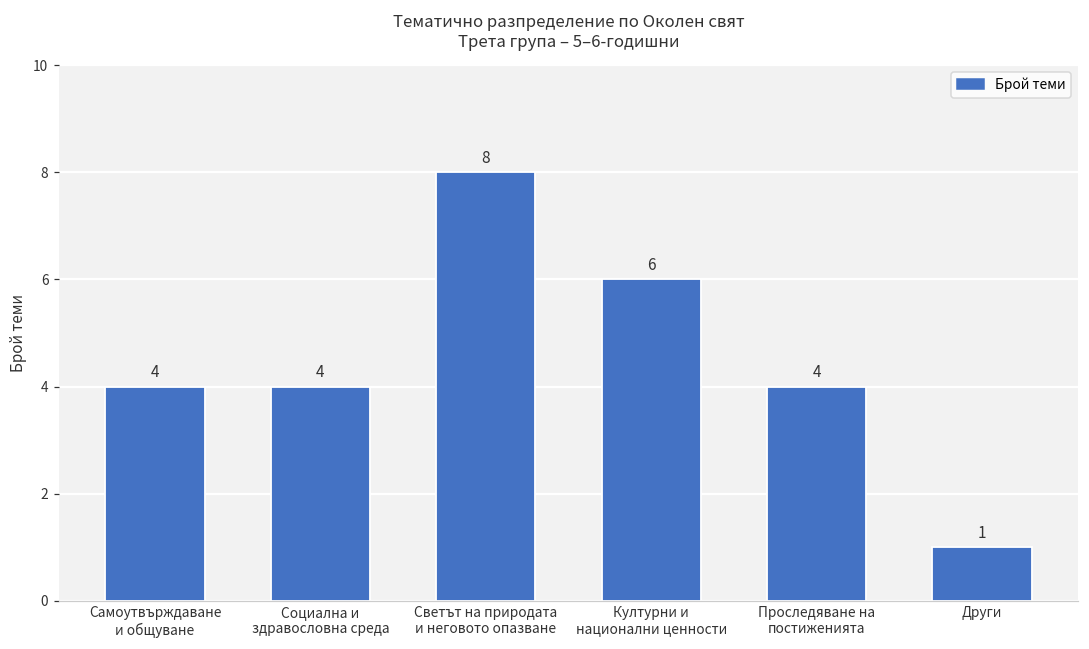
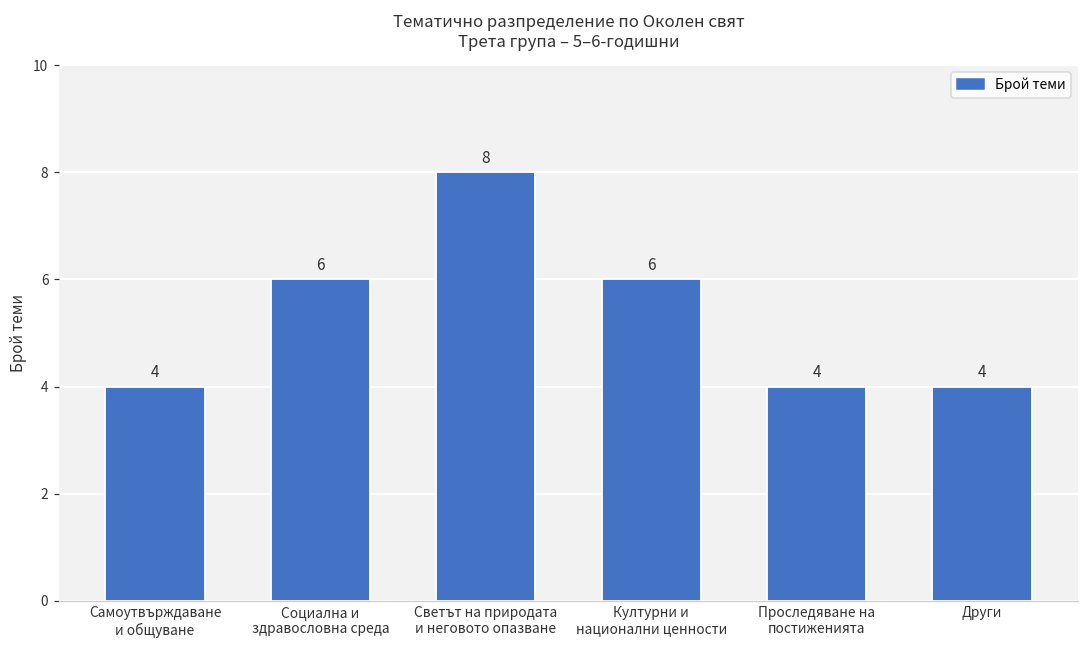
  {
    "Самоутвърждаване и общуване": 4,
-   "Социална и здравословна среда": 4,
+   "Социална и здравословна среда": 6,
    "Светът на природата и неговото опазване": 8,
    "Културни и национални ценности": 6,
    "Проследяване на постиженията": 4,
-   "Други": 1
+   "Други": 4
  }
